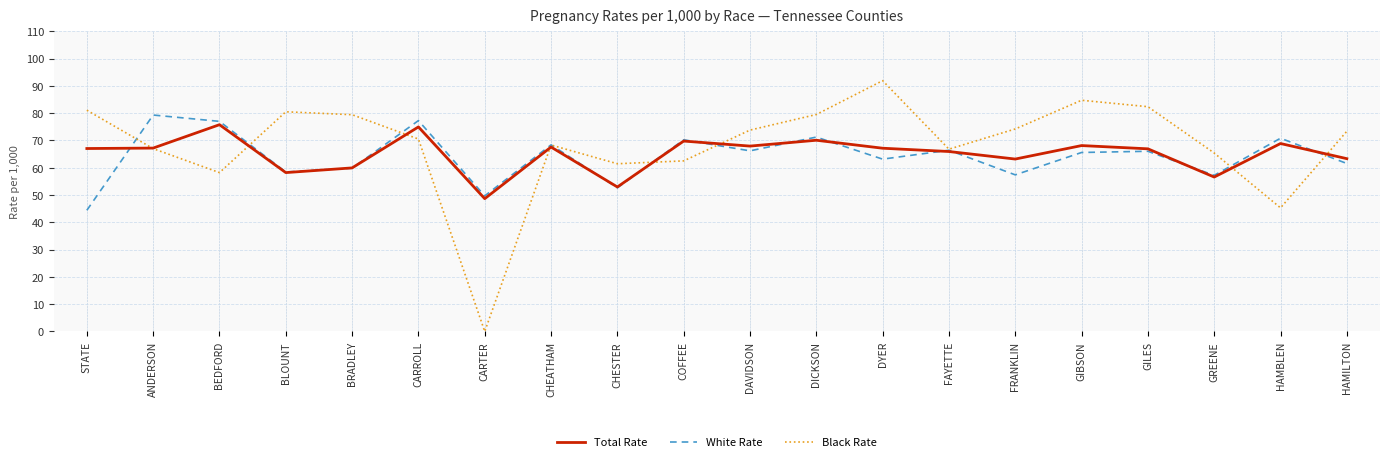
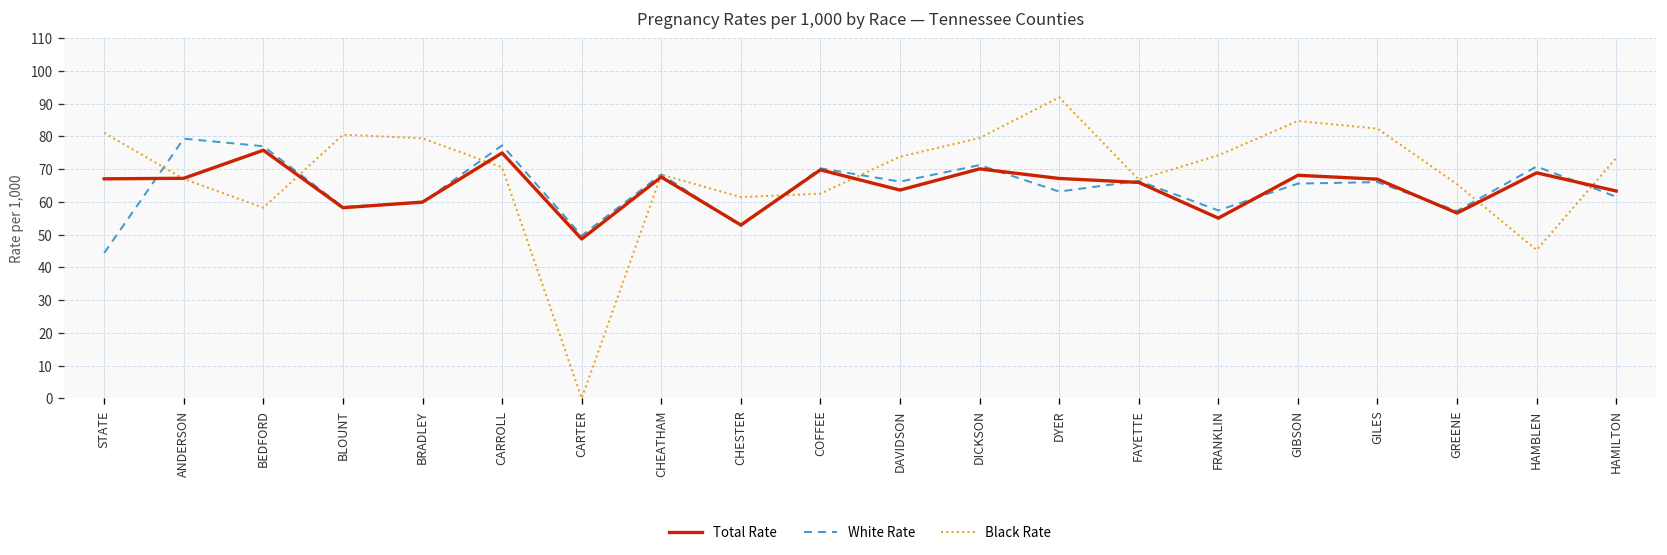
  {
    "Total Rate": {
      "STATE": 67,
      "BEDFORD": 76,
      "CARROLL": 75,
      "CARTER": 49,
-     "DAVIDSON": 68,
+     "DAVIDSON": 64,
      "DICKSON": 70,
      "DYER": 67,
-     "FRANKLIN": 63,
+     "FRANKLIN": 55,
      "GIBSON": 68,
      "HAMBLEN": 69,
      "HAMILTON": 63
    },
    "White Rate": {
      "STATE": 44,
      "ANDERSON": 79,
      "BEDFORD": 77,
      "CARROLL": 77,
      "CARTER": 50,
      "DAVIDSON": 66,
      "DICKSON": 71,
      "DYER": 63,
      "FRANKLIN": 57,
      "GIBSON": 66,
      "HAMBLEN": 71,
      "HAMILTON": 62
    },
    "Black Rate": {
      "STATE": 81,
      "BEDFORD": 58,
      "BLOUNT": 80,
      "BRADLEY": 79,
      "CARROLL": 71,
      "CARTER": 0,
      "CHESTER": 61,
      "COFFEE": 63,
      "DAVIDSON": 74,
      "DICKSON": 79,
      "DYER": 92,
      "FRANKLIN": 74,
      "GIBSON": 85,
      "GILES": 82,
      "GREENE": 65,
      "HAMBLEN": 45,
      "HAMILTON": 73
    }
  }
